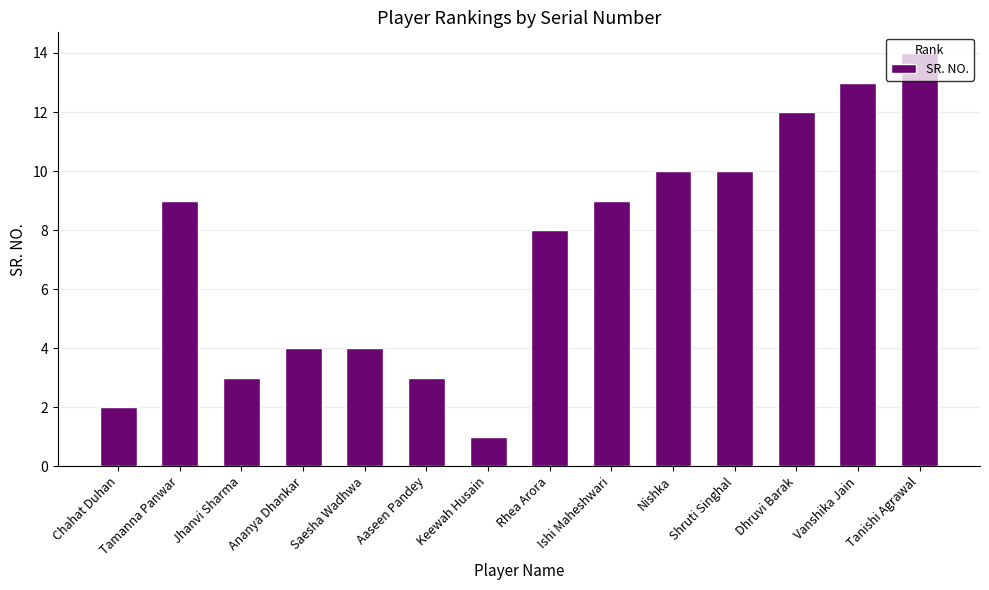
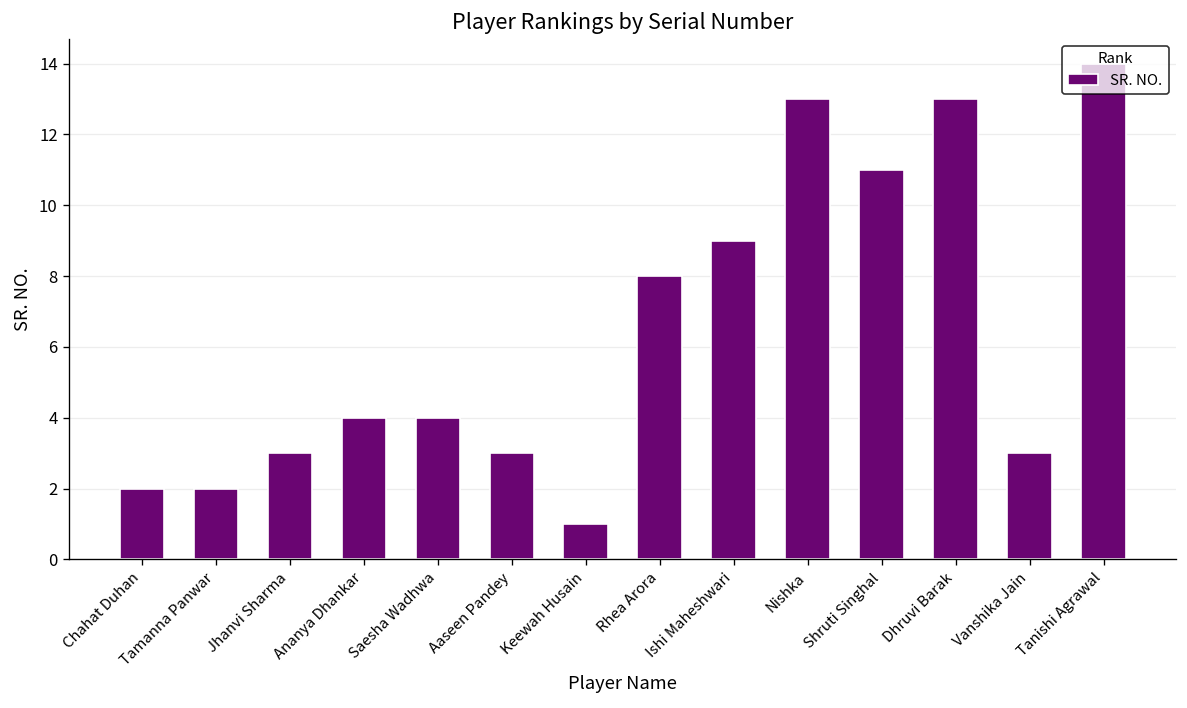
  {
    "Chahat Duhan": 2,
-   "Tamanna Panwar": 9,
+   "Tamanna Panwar": 2,
    "Jhanvi Sharma": 3,
    "Ananya Dhankar": 4,
    "Saesha Wadhwa": 4,
    "Aaseen Pandey": 3,
    "Keewah Husain": 1,
    "Rhea Arora": 8,
    "Ishi Maheshwari": 9,
-   "Nishka": 10,
-   "Shruti Singhal": 10,
-   "Dhruvi Barak": 12,
-   "Vanshika Jain": 13
+   "Nishka": 13,
+   "Shruti Singhal": 11,
+   "Dhruvi Barak": 13,
+   "Vanshika Jain": 3
  }
